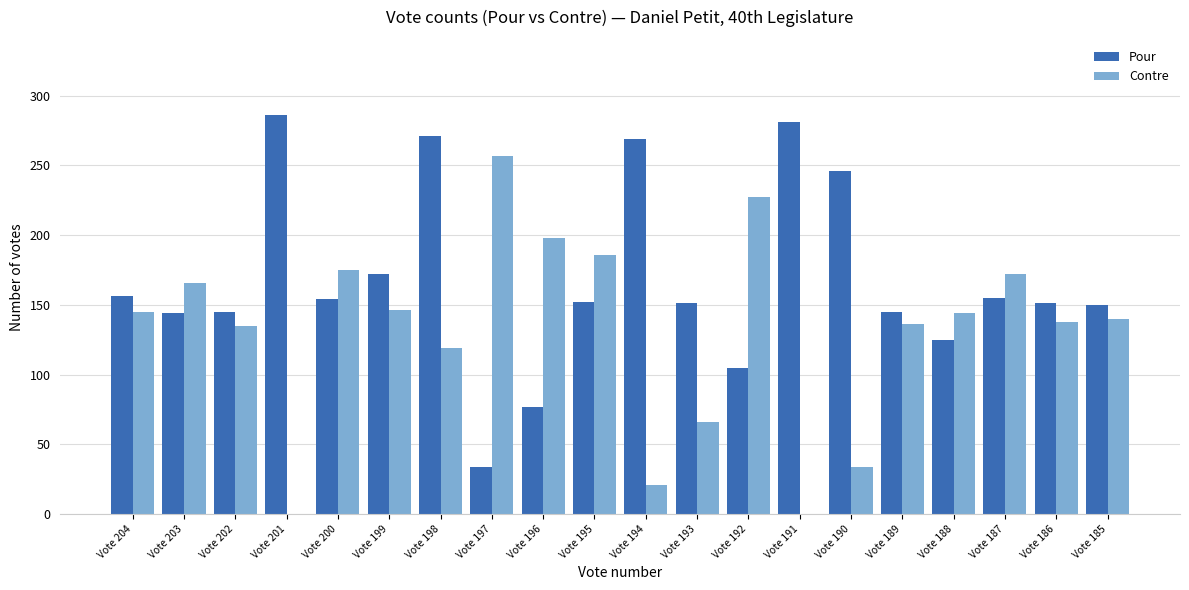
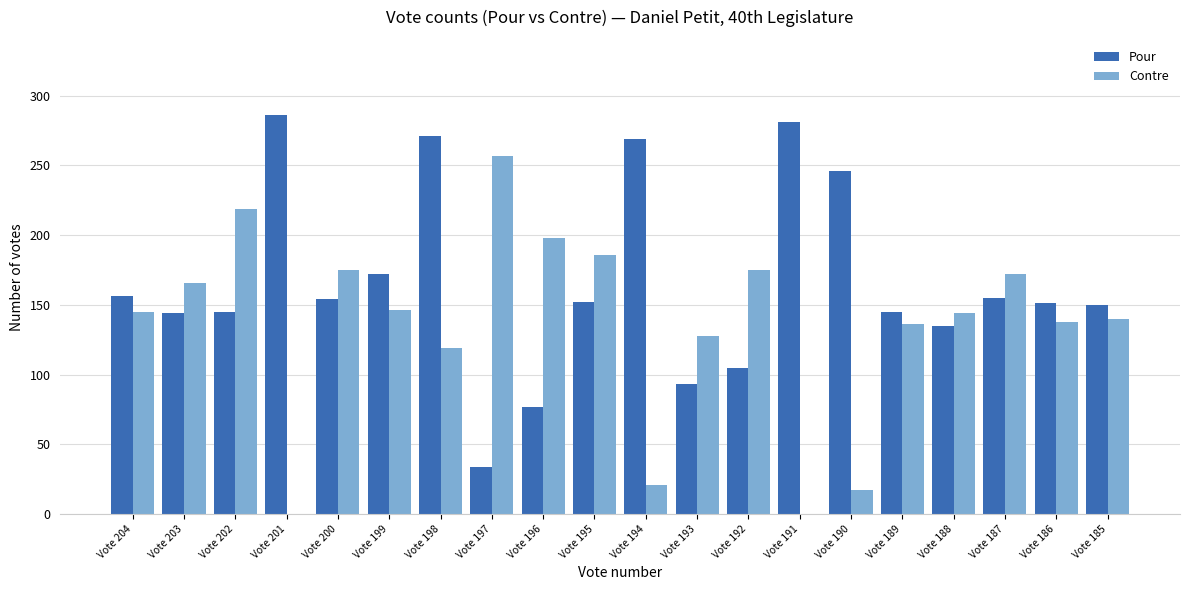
  {
    "Pour": {
      "Vote 204": 156,
      "Vote 203": 144,
      "Vote 202": 145,
      "Vote 201": 286,
      "Vote 200": 154,
      "Vote 199": 172,
      "Vote 198": 271,
      "Vote 197": 34,
      "Vote 196": 77,
      "Vote 195": 152,
      "Vote 194": 269,
-     "Vote 193": 151,
+     "Vote 193": 93,
      "Vote 192": 105,
      "Vote 191": 281,
      "Vote 190": 246,
      "Vote 189": 145,
-     "Vote 188": 125,
+     "Vote 188": 135,
      "Vote 187": 155,
      "Vote 186": 151,
      "Vote 185": 150
    },
    "Contre": {
      "Vote 204": 145,
      "Vote 203": 166,
-     "Vote 202": 135,
+     "Vote 202": 219,
      "Vote 201": 0,
      "Vote 200": 175,
      "Vote 199": 146,
      "Vote 198": 119,
      "Vote 197": 257,
      "Vote 196": 198,
      "Vote 195": 186,
      "Vote 194": 21,
-     "Vote 193": 66,
-     "Vote 192": 227,
+     "Vote 193": 128,
+     "Vote 192": 175,
      "Vote 191": 0,
-     "Vote 190": 34,
+     "Vote 190": 17,
      "Vote 189": 136,
      "Vote 188": 144,
      "Vote 187": 172,
      "Vote 186": 138,
      "Vote 185": 140
    }
  }
